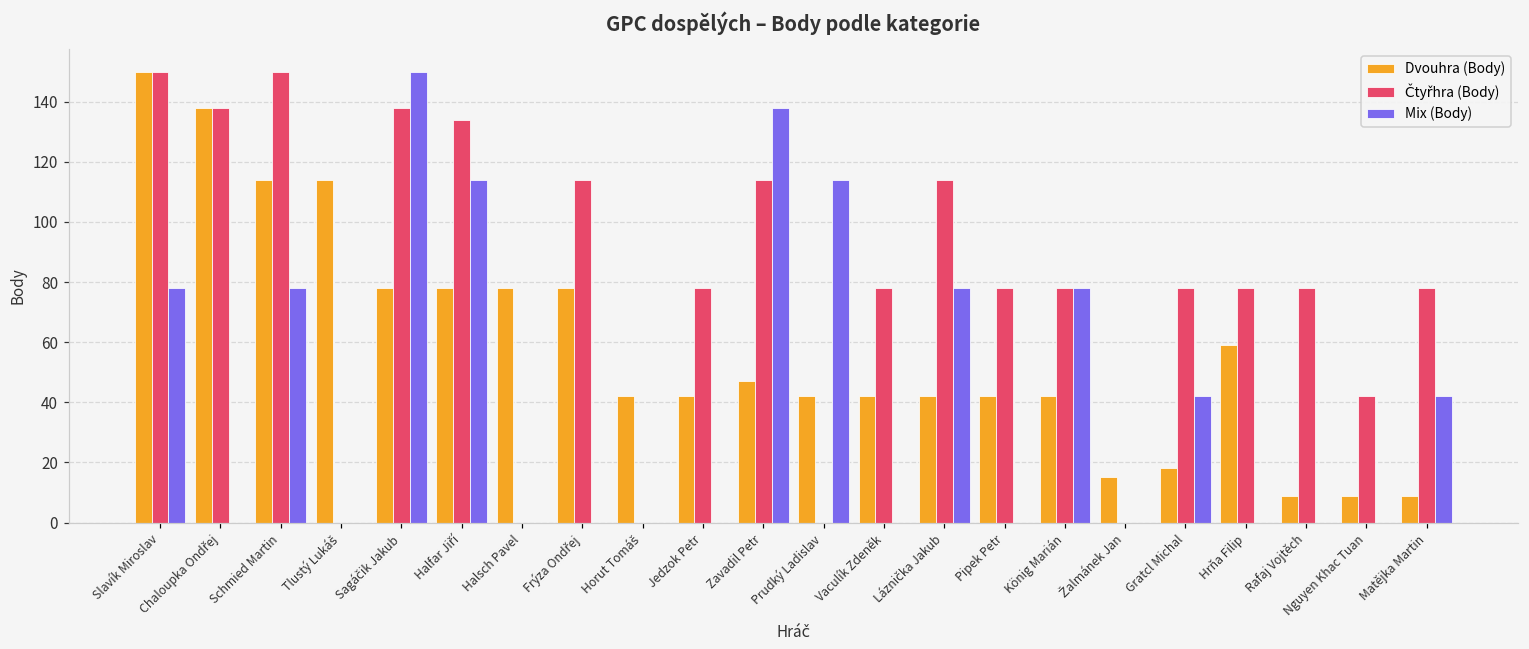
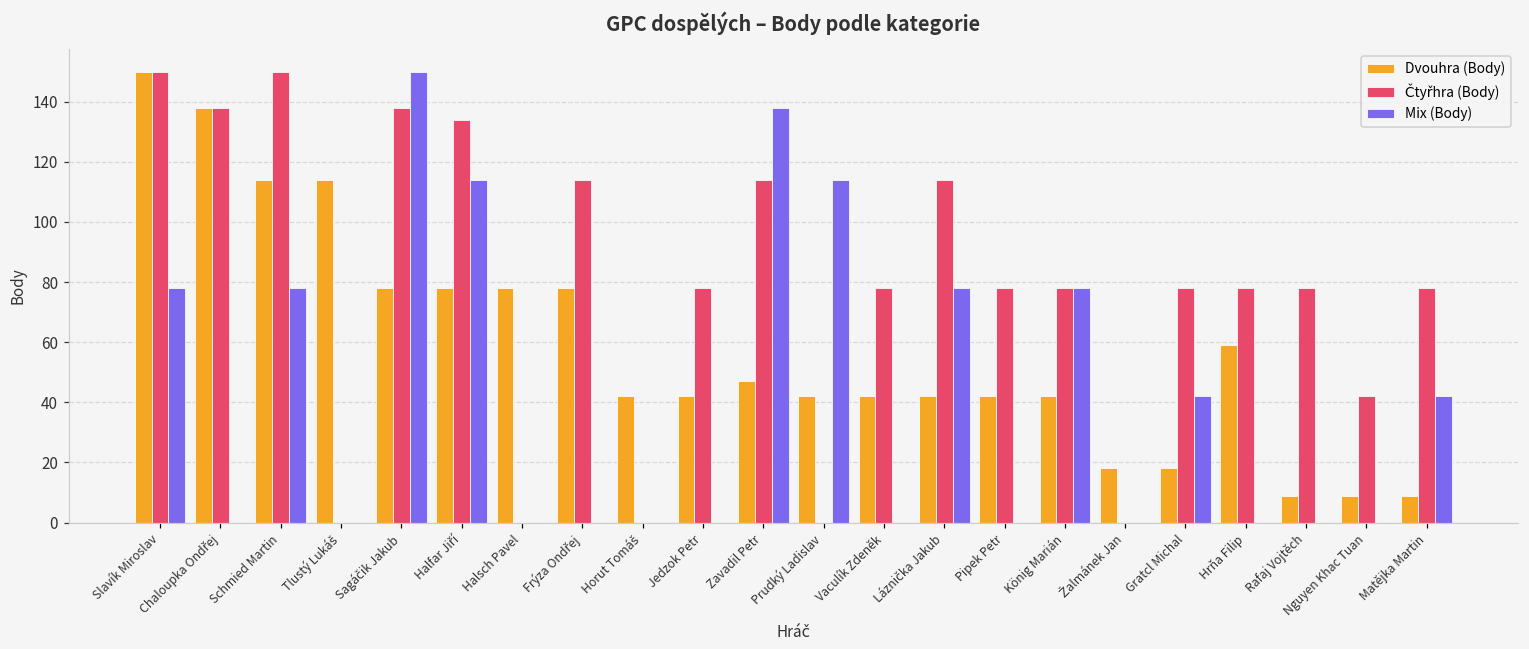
  {
    "Dvouhra (Body)": {
      "Slavík Miroslav": 150,
      "Chaloupka Ondřej": 138,
      "Schmied Martin": 114,
      "Tlustý Lukáš": 114,
      "Sagáčik Jakub": 78,
      "Halfar Jiří": 78,
      "Halsch Pavel": 78,
      "Frýza Ondřej": 78,
      "Horut Tomáš": 42,
      "Jedzok Petr": 42,
      "Zavadil Petr": 47,
      "Prudký Ladislav": 42,
      "Vaculík Zdeněk": 42,
      "Láznička Jakub": 42,
      "Pipek Petr": 42,
      "König Marián": 42,
-     "Žalmánek Jan": 15,
+     "Žalmánek Jan": 18,
      "Gratcl Michal": 18,
      "Hrňa Filip": 59,
      "Rafaj Vojtěch": 9,
      "Nguyen Khac Tuan": 9,
      "Matějka Martin": 9
    },
    "Čtyřhra (Body)": {
      "Slavík Miroslav": 150,
      "Chaloupka Ondřej": 138,
      "Schmied Martin": 150,
      "Tlustý Lukáš": 0,
      "Sagáčik Jakub": 138,
      "Halfar Jiří": 134,
      "Halsch Pavel": 0,
      "Frýza Ondřej": 114,
      "Horut Tomáš": 0,
      "Jedzok Petr": 78,
      "Zavadil Petr": 114,
      "Prudký Ladislav": 0,
      "Vaculík Zdeněk": 78,
      "Láznička Jakub": 114,
      "Pipek Petr": 78,
      "König Marián": 78,
      "Žalmánek Jan": 0,
      "Gratcl Michal": 78,
      "Hrňa Filip": 78,
      "Rafaj Vojtěch": 78,
      "Nguyen Khac Tuan": 42,
      "Matějka Martin": 78
    },
    "Mix (Body)": {
      "Slavík Miroslav": 78,
      "Chaloupka Ondřej": 0,
      "Schmied Martin": 78,
      "Tlustý Lukáš": 0,
      "Sagáčik Jakub": 150,
      "Halfar Jiří": 114,
      "Halsch Pavel": 0,
      "Frýza Ondřej": 0,
      "Horut Tomáš": 0,
      "Jedzok Petr": 0,
      "Zavadil Petr": 138,
      "Prudký Ladislav": 114,
      "Vaculík Zdeněk": 0,
      "Láznička Jakub": 78,
      "Pipek Petr": 0,
      "König Marián": 78,
      "Žalmánek Jan": 0,
      "Gratcl Michal": 42,
      "Hrňa Filip": 0,
      "Rafaj Vojtěch": 0,
      "Nguyen Khac Tuan": 0,
      "Matějka Martin": 42
    }
  }
